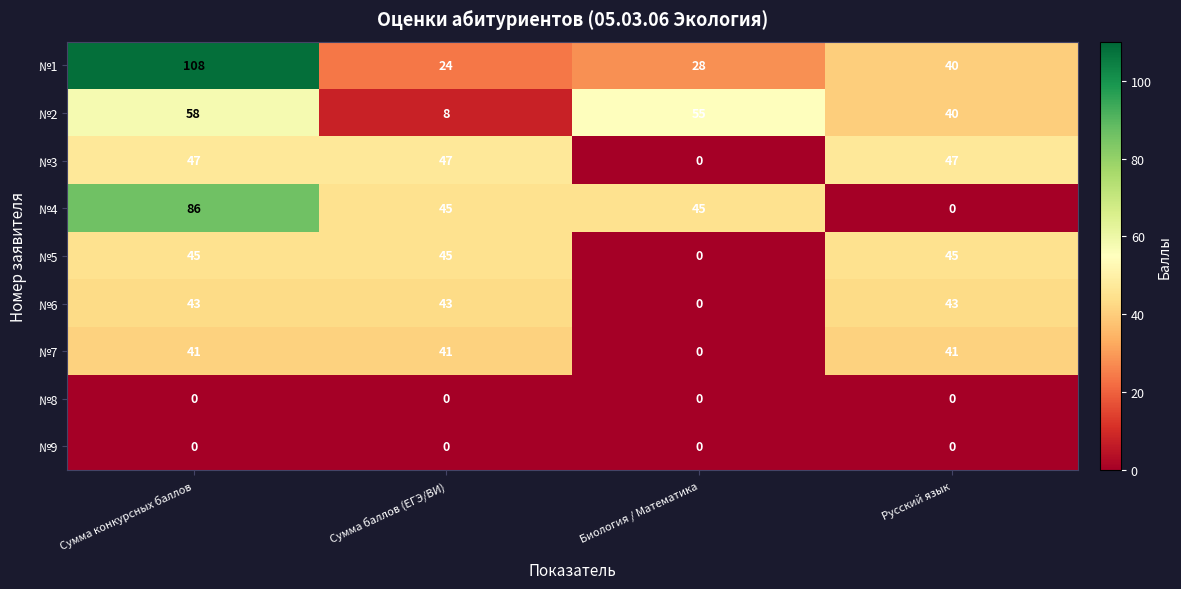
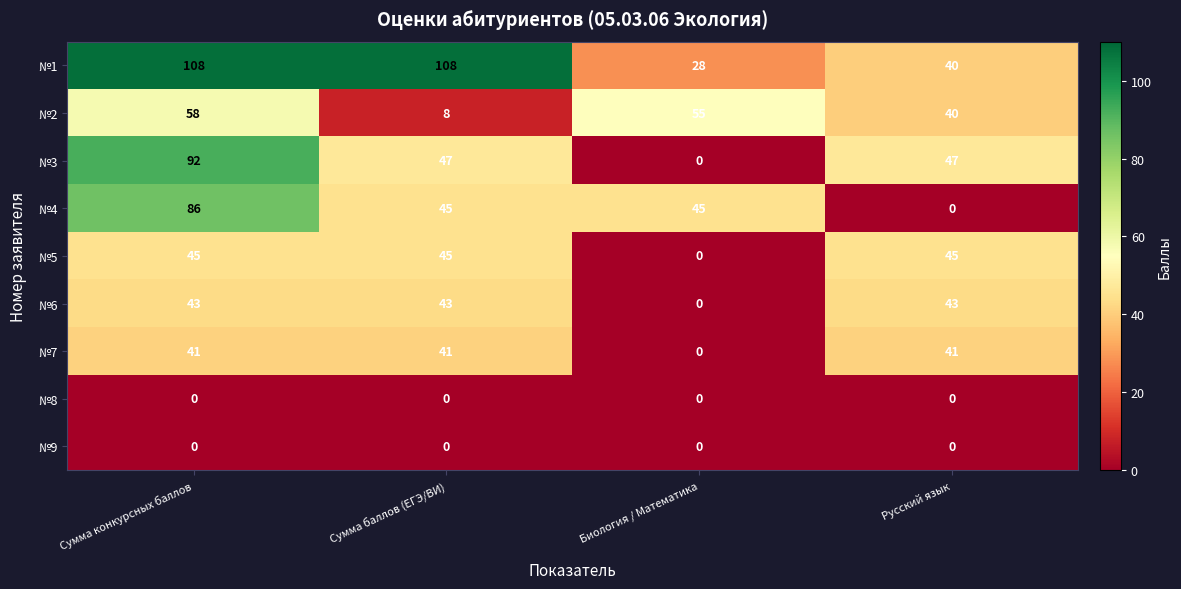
  {
    "№1": {
      "Сумма конкурсных баллов": 108,
-     "Сумма баллов (ЕГЭ/ВИ)": 24,
+     "Сумма баллов (ЕГЭ/ВИ)": 108,
      "Биология / Математика": 28,
      "Русский язык": 40
    },
    "№2": {
      "Сумма конкурсных баллов": 58,
      "Сумма баллов (ЕГЭ/ВИ)": 8,
      "Биология / Математика": 55,
      "Русский язык": 40
    },
    "№3": {
-     "Сумма конкурсных баллов": 47,
+     "Сумма конкурсных баллов": 92,
      "Сумма баллов (ЕГЭ/ВИ)": 47,
      "Биология / Математика": 0,
      "Русский язык": 47
    },
    "№4": {
      "Сумма конкурсных баллов": 86,
      "Сумма баллов (ЕГЭ/ВИ)": 45,
      "Биология / Математика": 45,
      "Русский язык": 0
    },
    "№5": {
      "Сумма конкурсных баллов": 45,
      "Сумма баллов (ЕГЭ/ВИ)": 45,
      "Биология / Математика": 0,
      "Русский язык": 45
    },
    "№6": {
      "Сумма конкурсных баллов": 43,
      "Сумма баллов (ЕГЭ/ВИ)": 43,
      "Биология / Математика": 0,
      "Русский язык": 43
    },
    "№7": {
      "Сумма конкурсных баллов": 41,
      "Сумма баллов (ЕГЭ/ВИ)": 41,
      "Биология / Математика": 0,
      "Русский язык": 41
    },
    "№8": {
      "Сумма конкурсных баллов": 0,
      "Сумма баллов (ЕГЭ/ВИ)": 0,
      "Биология / Математика": 0,
      "Русский язык": 0
    },
    "№9": {
      "Сумма конкурсных баллов": 0,
      "Сумма баллов (ЕГЭ/ВИ)": 0,
      "Биология / Математика": 0,
      "Русский язык": 0
    }
  }
